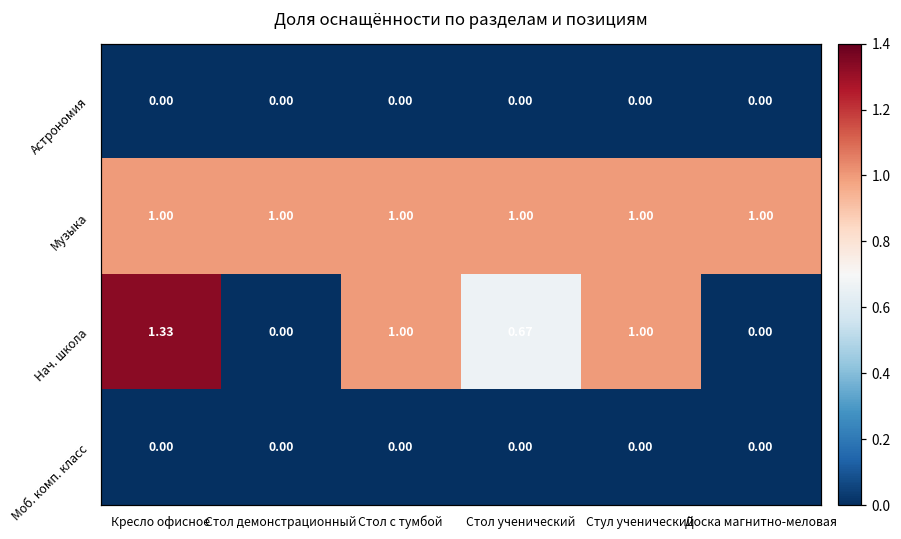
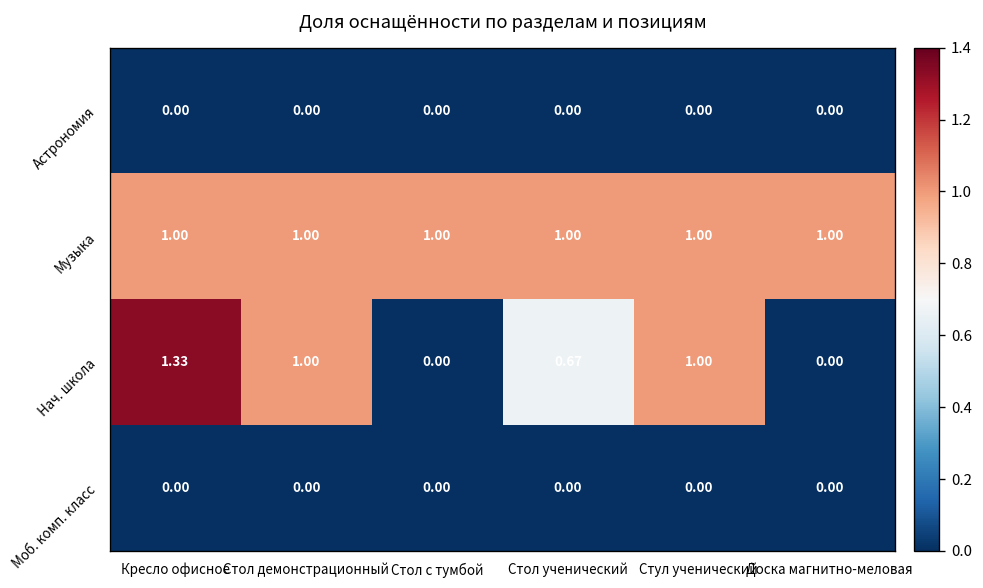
  {
    "Астрономия": {
      "Кресло офисное": 0.00,
      "Стол демонстрационный": 0.00,
      "Стол с тумбой": 0.00,
      "Стол ученический": 0.00,
      "Стул ученический": 0.00,
      "Доска магнитно-меловая": 0.00
    },
    "Музыка": {
      "Кресло офисное": 1.00,
      "Стол демонстрационный": 1.00,
      "Стол с тумбой": 1.00,
      "Стол ученический": 1.00,
      "Стул ученический": 1.00,
      "Доска магнитно-меловая": 1.00
    },
    "Нач. школа": {
      "Кресло офисное": 1.33,
-     "Стол демонстрационный": 0.00,
-     "Стол с тумбой": 1.00,
+     "Стол демонстрационный": 1.00,
+     "Стол с тумбой": 0.00,
      "Стул ученический": 1.00,
      "Доска магнитно-меловая": 0.00
    },
    "Моб. комп. класс": {
      "Кресло офисное": 0.00,
      "Стол демонстрационный": 0.00,
      "Стол с тумбой": 0.00,
      "Стол ученический": 0.00,
      "Стул ученический": 0.00,
      "Доска магнитно-меловая": 0.00
    }
  }
